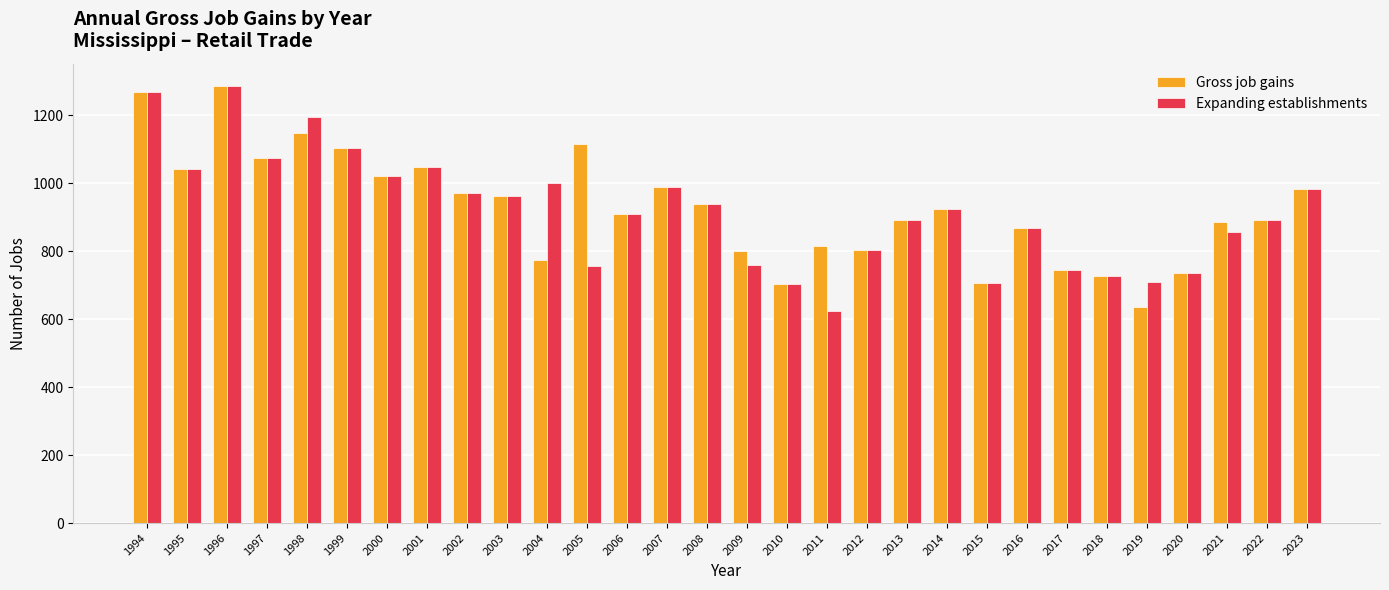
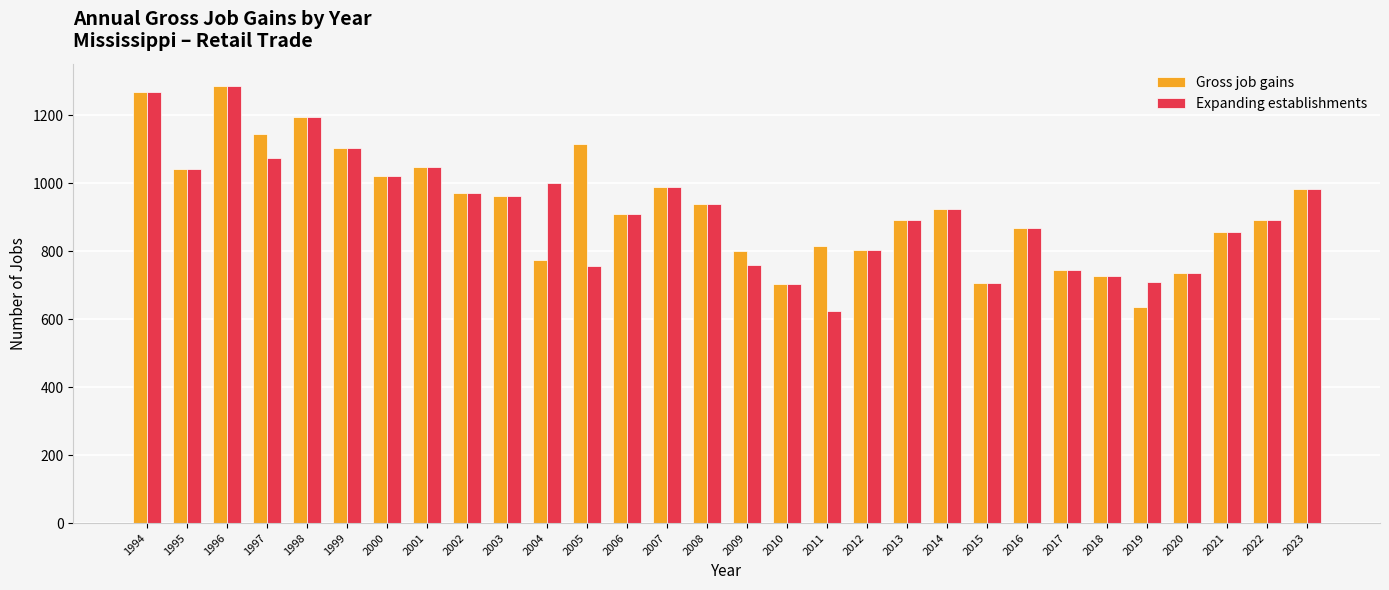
  {
    "Gross job gains": {
      "1994": 1270,
      "1995": 1040,
      "1996": 1290,
-     "1997": 1070,
-     "1998": 1150,
+     "1997": 1150,
+     "1998": 1200,
      "1999": 1100,
      "2000": 1020,
      "2001": 1050,
      "2002": 970,
      "2003": 960,
      "2004": 770,
      "2005": 1120,
      "2006": 910,
      "2007": 990,
      "2008": 940,
      "2009": 800,
      "2010": 710,
      "2011": 820,
      "2012": 810,
      "2013": 890,
      "2014": 930,
      "2015": 710,
      "2016": 870,
      "2017": 750,
      "2018": 730,
      "2019": 640,
      "2020": 740,
-     "2021": 890,
+     "2021": 860,
      "2022": 890,
      "2023": 980
    },
    "Expanding establishments": {
      "1994": 1270,
      "1995": 1040,
      "1996": 1290,
      "1997": 1070,
      "1998": 1200,
      "1999": 1100,
      "2000": 1020,
      "2001": 1050,
      "2002": 970,
      "2003": 960,
      "2004": 1000,
      "2005": 760,
      "2006": 910,
      "2007": 990,
      "2008": 940,
      "2009": 760,
      "2010": 710,
      "2011": 620,
      "2012": 810,
      "2013": 890,
      "2014": 930,
      "2015": 710,
      "2016": 870,
      "2017": 750,
      "2018": 730,
      "2019": 710,
      "2020": 740,
      "2021": 860,
      "2022": 890,
      "2023": 980
    }
  }
